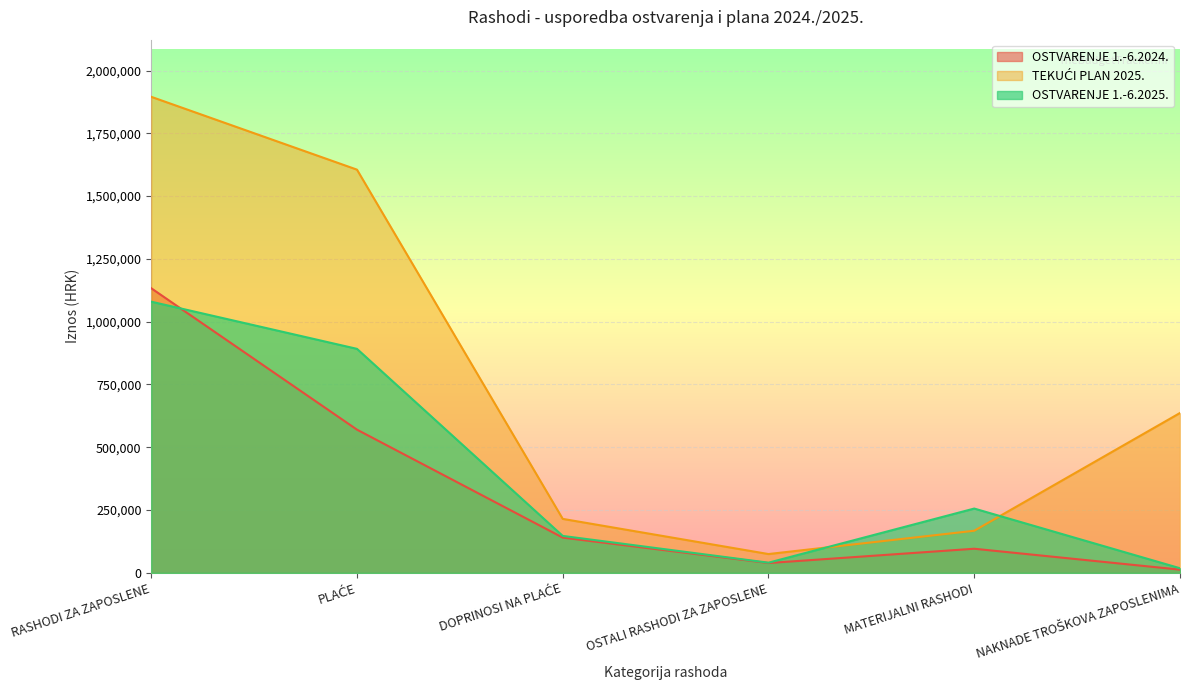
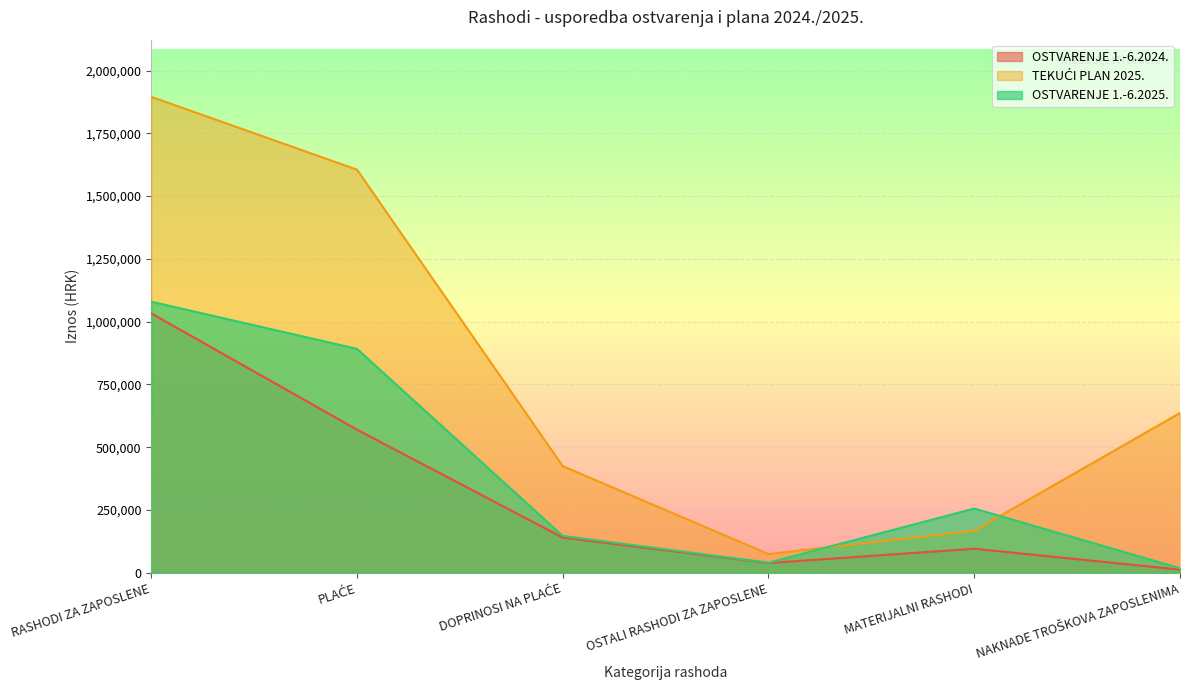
  {
    "OSTVARENJE 1.-6.2024.": {
-     "RASHODI ZA ZAPOSLENE": "1,130,000",
+     "RASHODI ZA ZAPOSLENE": "1,030,000",
      "PLAĆE": "570,000",
      "MATERIJALNI RASHODI": "100,000"
    },
    "TEKUĆI PLAN 2025.": {
      "RASHODI ZA ZAPOSLENE": "1,900,000",
      "PLAĆE": "1,610,000",
-     "DOPRINOSI NA PLAĆE": "220,000",
+     "DOPRINOSI NA PLAĆE": "420,000",
      "OSTALI RASHODI ZA ZAPOSLENE": "80,000",
      "MATERIJALNI RASHODI": "170,000",
      "NAKNADE TROŠKOVA ZAPOSLENIMA": "640,000"
    },
    "OSTVARENJE 1.-6.2025.": {
      "RASHODI ZA ZAPOSLENE": "1,080,000",
      "PLAĆE": "890,000",
      "MATERIJALNI RASHODI": "260,000"
    }
  }
